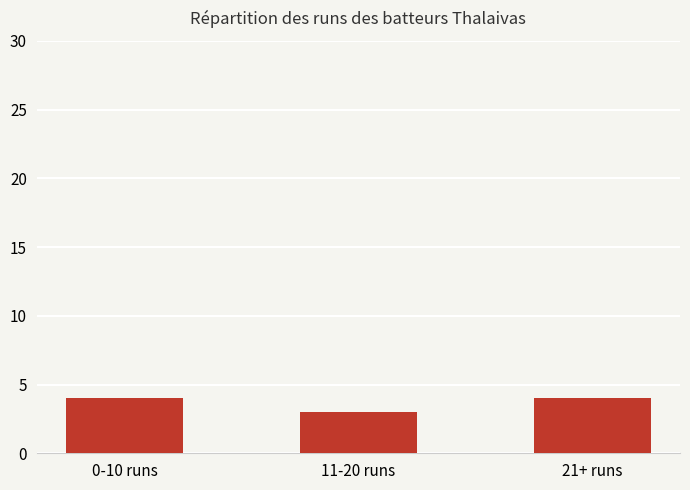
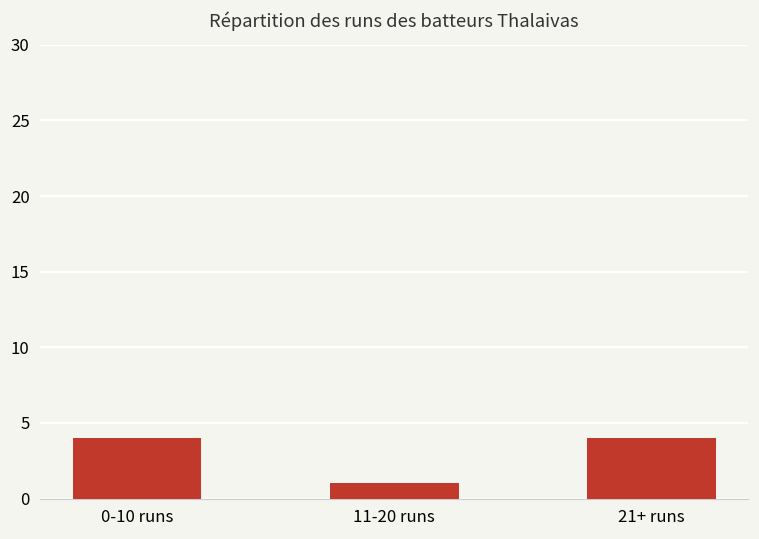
  {
    "0-10 runs": 4,
-   "11-20 runs": 3,
+   "11-20 runs": 1,
    "21+ runs": 4
  }
